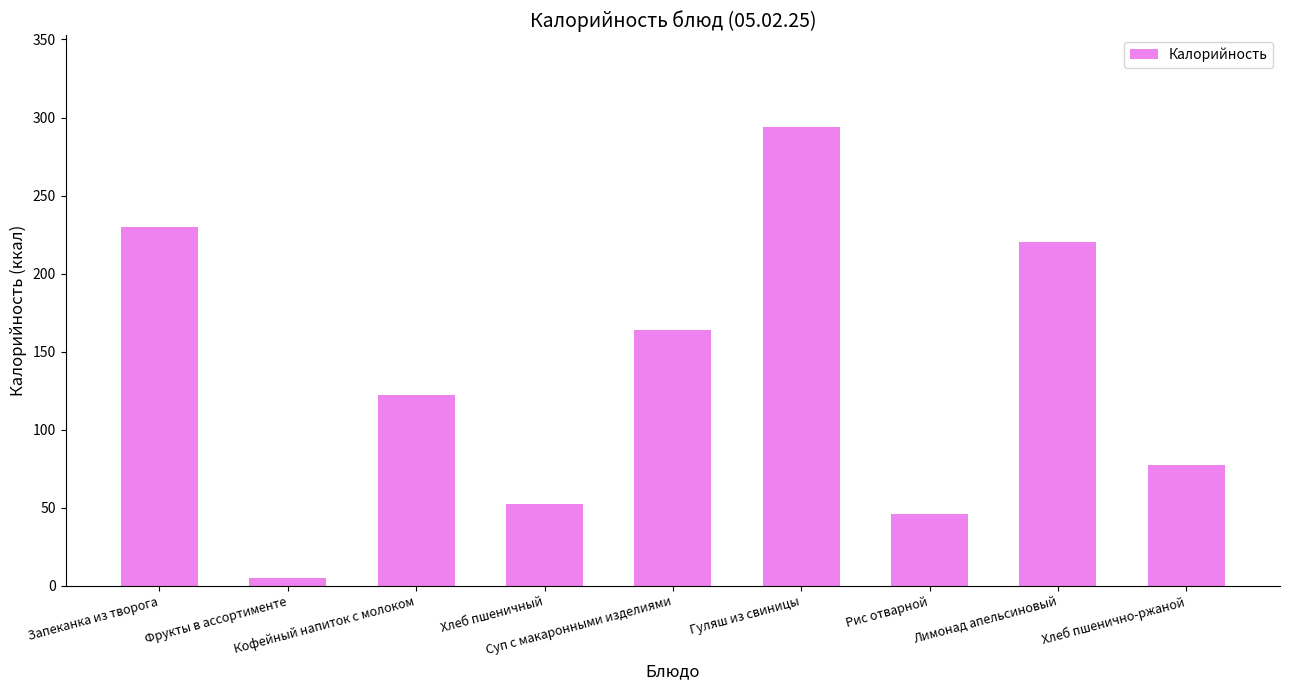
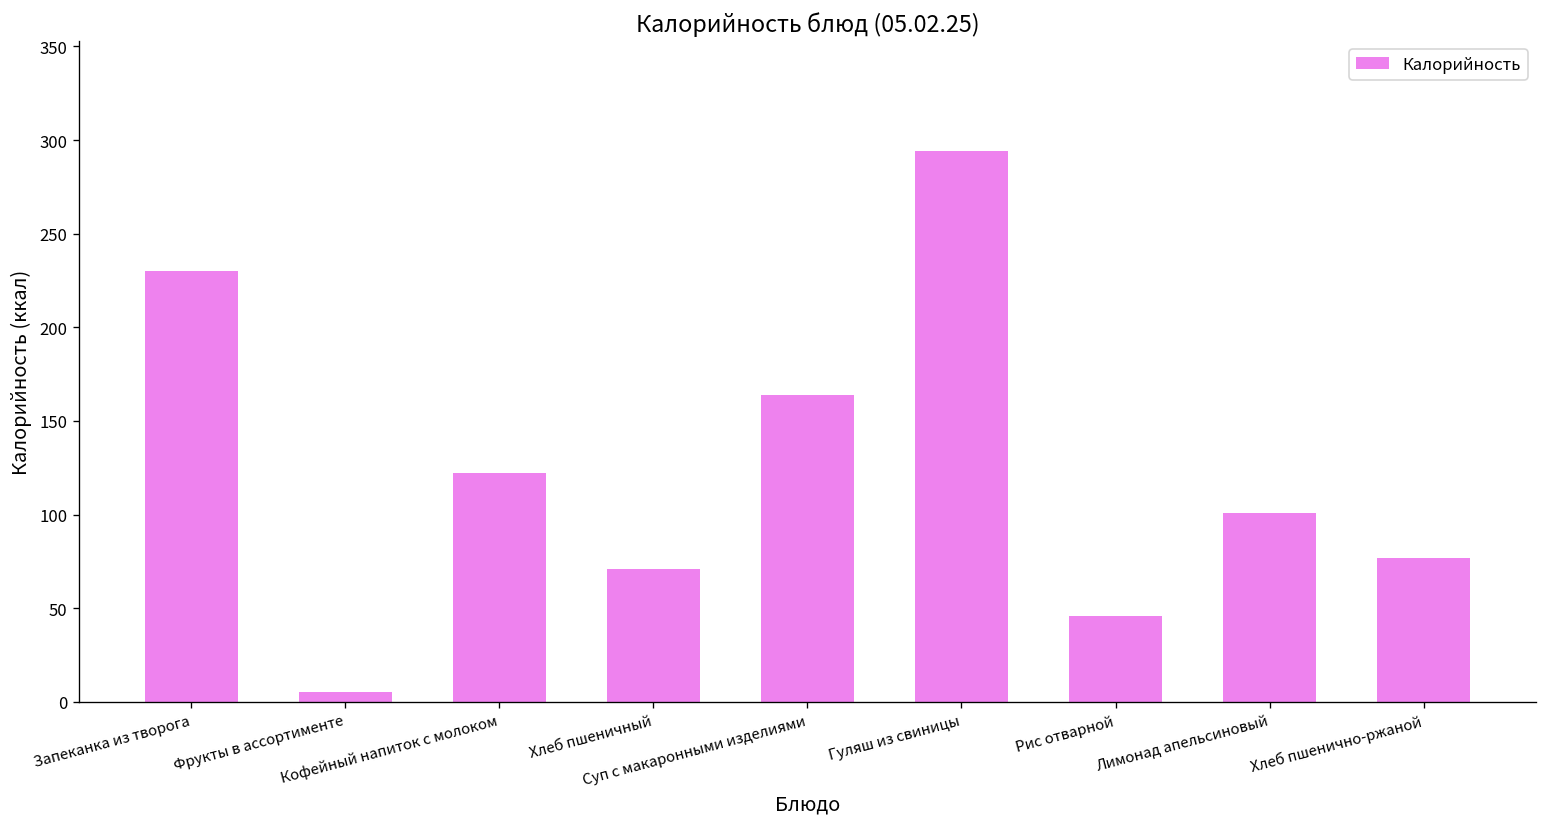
  {
    "Запеканка из творога": 230,
    "Фрукты в ассортименте": 5,
    "Кофейный напиток с молоком": 122,
-   "Хлеб пшеничный": 52,
+   "Хлеб пшеничный": 71,
    "Суп с макаронными изделиями": 164,
    "Гуляш из свиницы": 294,
    "Рис отварной": 46,
-   "Лимонад апельсиновый": 220,
+   "Лимонад апельсиновый": 101,
    "Хлеб пшенично-ржаной": 77
  }
